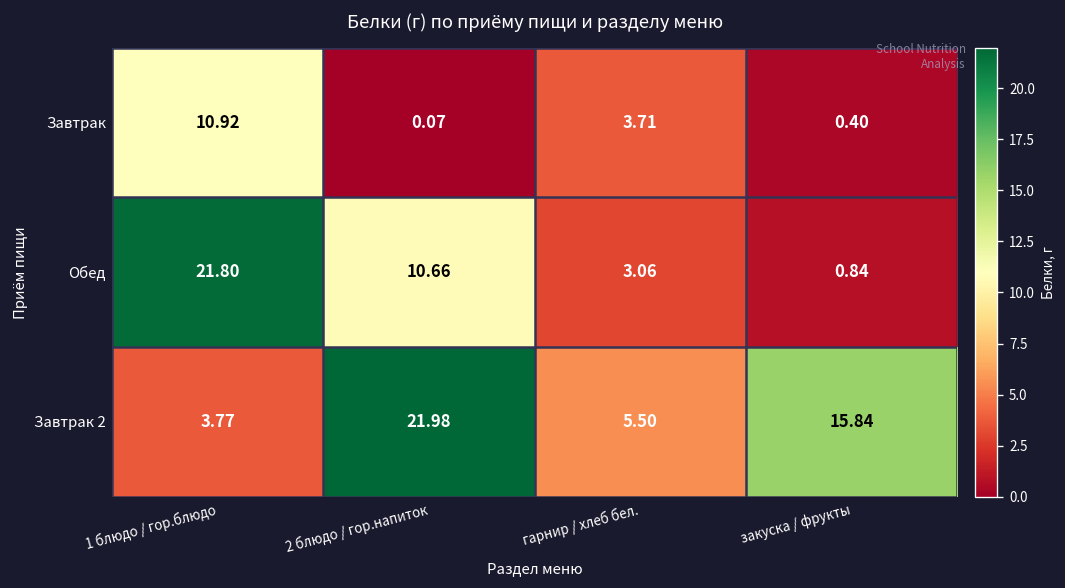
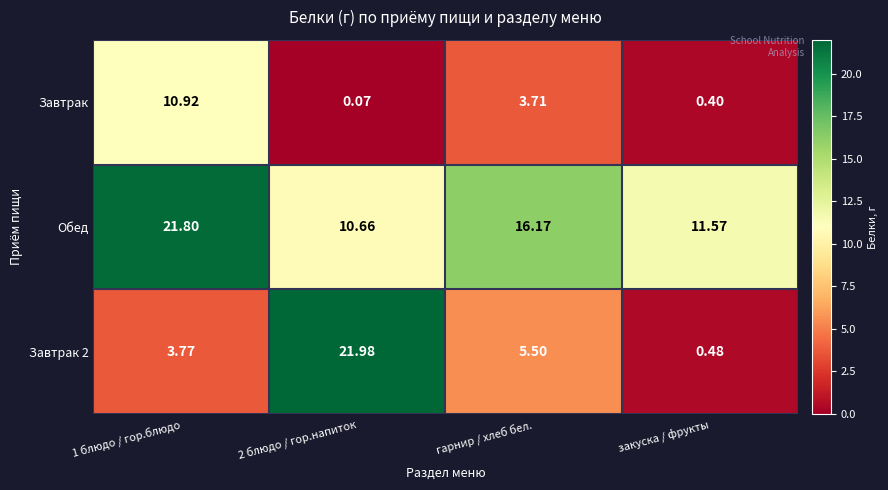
  {
    "Завтрак": {
      "1 блюдо / гор.блюдо": 10.92,
      "2 блюдо / гор.напиток": 0.07,
      "гарнир / хлеб бел.": 3.71
    },
    "Обед": {
      "1 блюдо / гор.блюдо": 21.80,
      "2 блюдо / гор.напиток": 10.66,
-     "гарнир / хлеб бел.": 3.06,
-     "закуска / фрукты": 0.84
+     "гарнир / хлеб бел.": 16.17,
+     "закуска / фрукты": 11.57
    },
    "Завтрак 2": {
      "1 блюдо / гор.блюдо": 3.77,
      "2 блюдо / гор.напиток": 21.98,
      "гарнир / хлеб бел.": 5.50,
-     "закуска / фрукты": 15.84
+     "закуска / фрукты": 0.48
    }
  }
